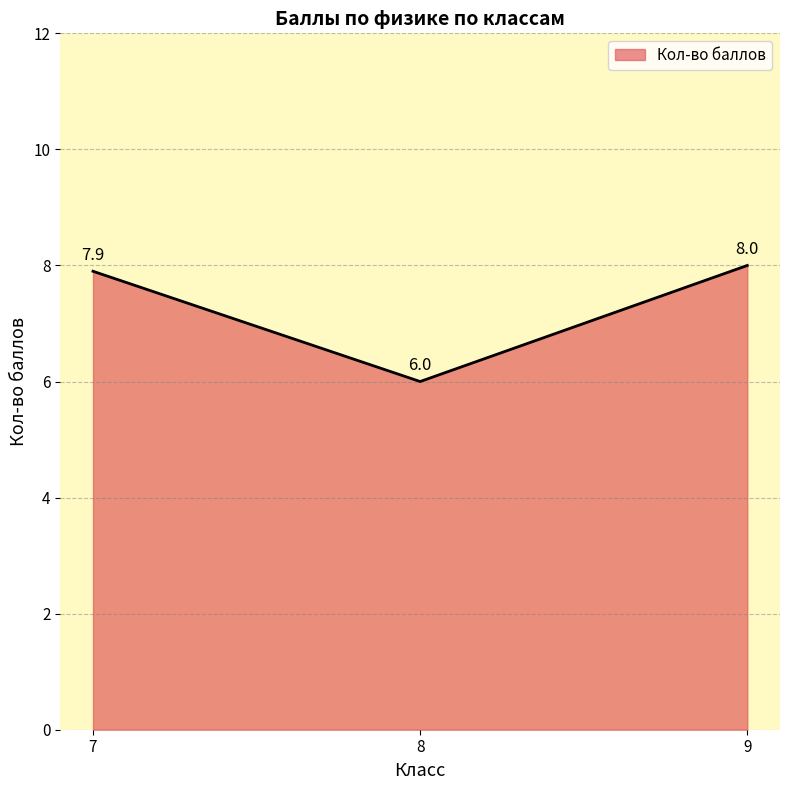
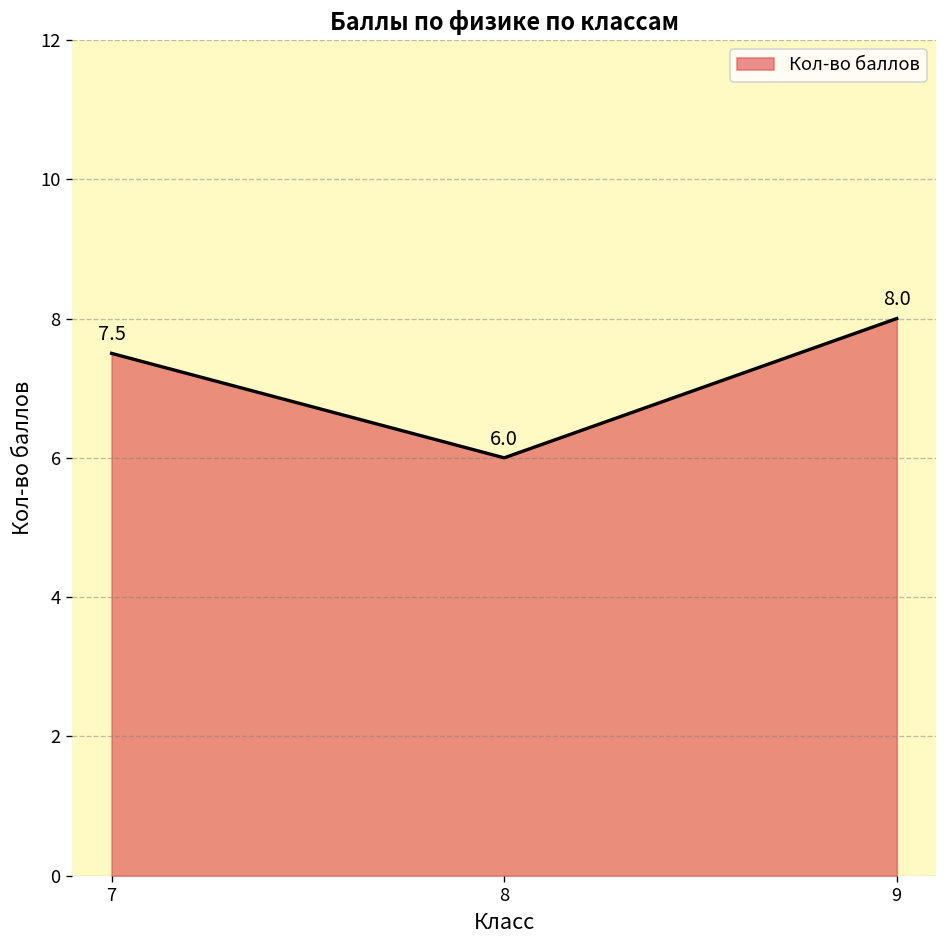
  {
-   "7": 7.9,
+   "7": 7.5,
    "8": 6.0,
    "9": 8.0
  }
